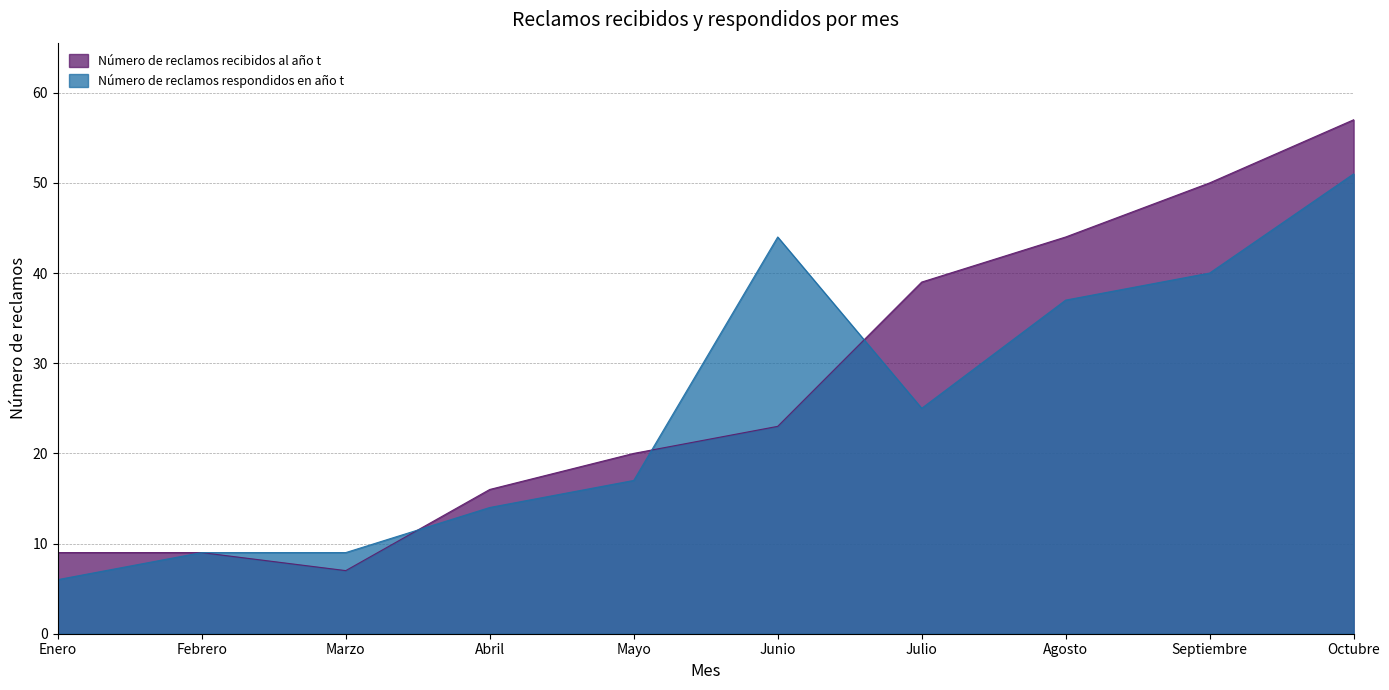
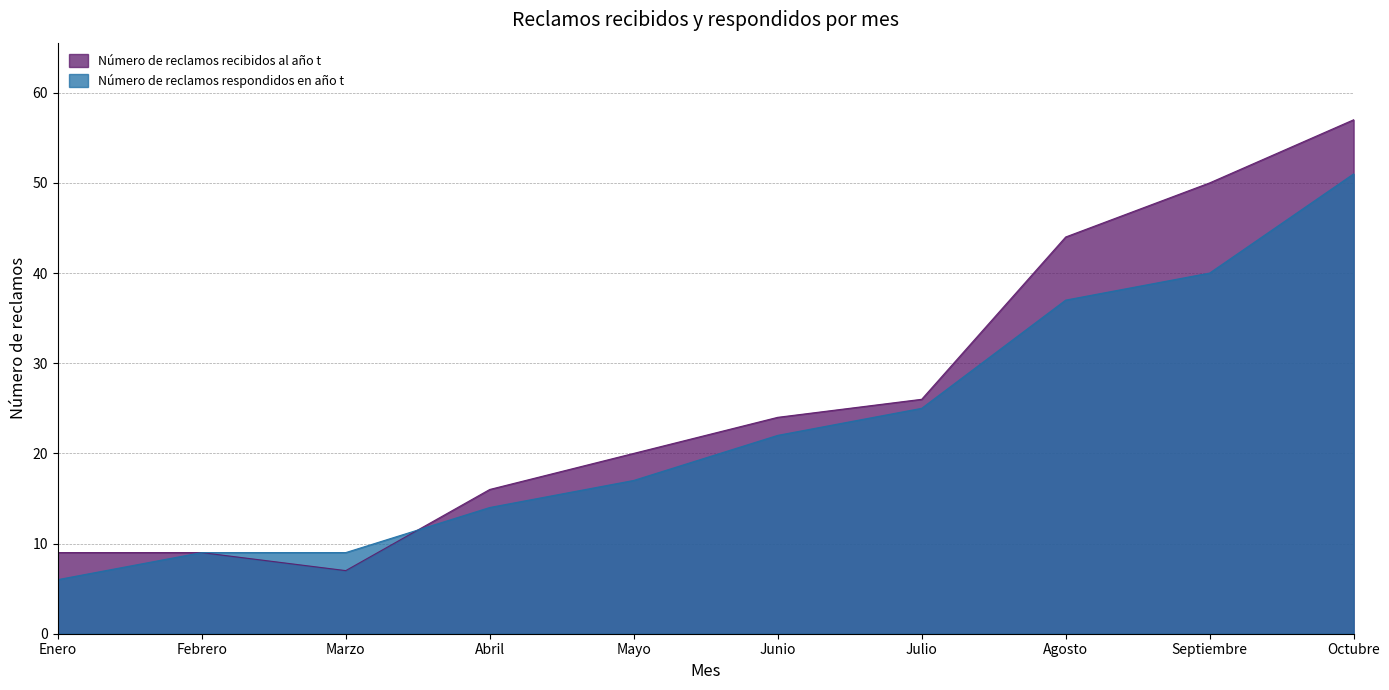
  {
    "Número de reclamos recibidos al año t": {
      "Enero": 9,
      "Marzo": 7,
      "Abril": 16,
      "Mayo": 20,
-     "Junio": 23,
-     "Julio": 39,
+     "Junio": 24,
+     "Julio": 26,
      "Agosto": 44,
      "Septiembre": 50,
      "Octubre": 57
    },
    "Número de reclamos respondidos en año t": {
      "Enero": 6,
      "Marzo": 9,
      "Abril": 14,
      "Mayo": 17,
-     "Junio": 44,
+     "Junio": 22,
      "Julio": 25,
      "Agosto": 37,
      "Septiembre": 40,
      "Octubre": 51
    }
  }
